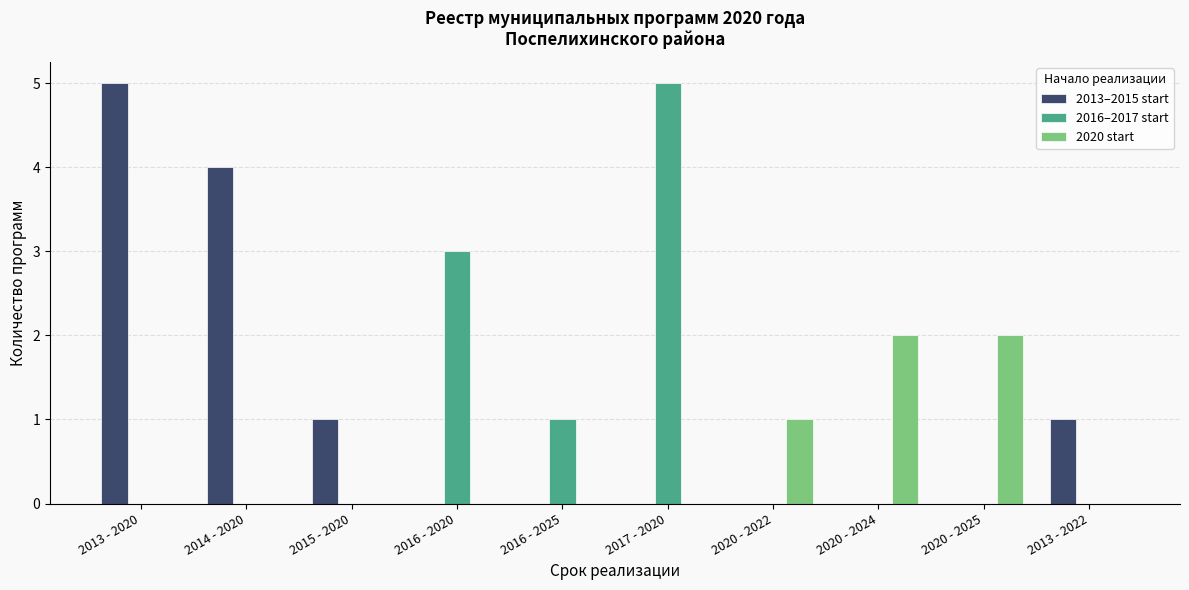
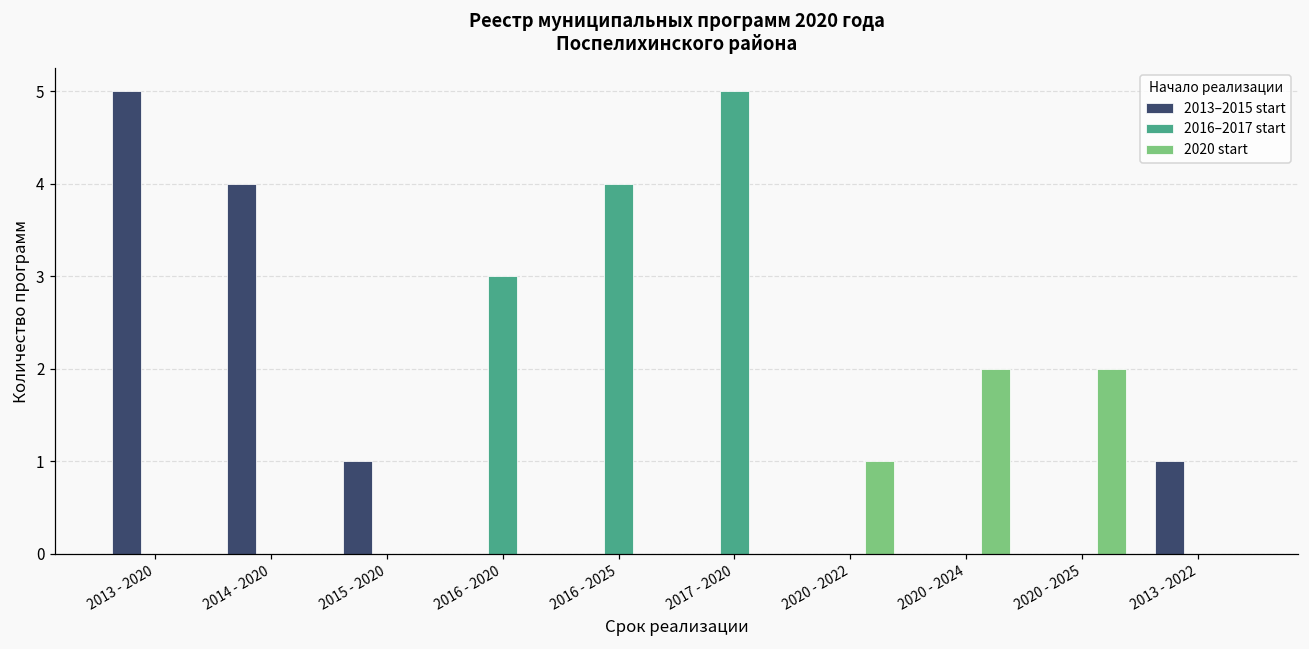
  {
    "2013–2015 start": {
      "2013 - 2020": 5,
      "2014 - 2020": 4,
      "2015 - 2020": 1,
      "2016 - 2020": 0,
      "2016 - 2025": 0,
      "2017 - 2020": 0,
      "2020 - 2022": 0,
      "2020 - 2024": 0,
      "2020 - 2025": 0,
      "2013 - 2022": 1
    },
    "2016–2017 start": {
      "2013 - 2020": 0,
      "2014 - 2020": 0,
      "2015 - 2020": 0,
      "2016 - 2020": 3,
-     "2016 - 2025": 1,
+     "2016 - 2025": 4,
      "2017 - 2020": 5,
      "2020 - 2022": 0,
      "2020 - 2024": 0,
      "2020 - 2025": 0,
      "2013 - 2022": 0
    },
    "2020 start": {
      "2013 - 2020": 0,
      "2014 - 2020": 0,
      "2015 - 2020": 0,
      "2016 - 2020": 0,
      "2016 - 2025": 0,
      "2017 - 2020": 0,
      "2020 - 2022": 1,
      "2020 - 2024": 2,
      "2020 - 2025": 2,
      "2013 - 2022": 0
    }
  }
